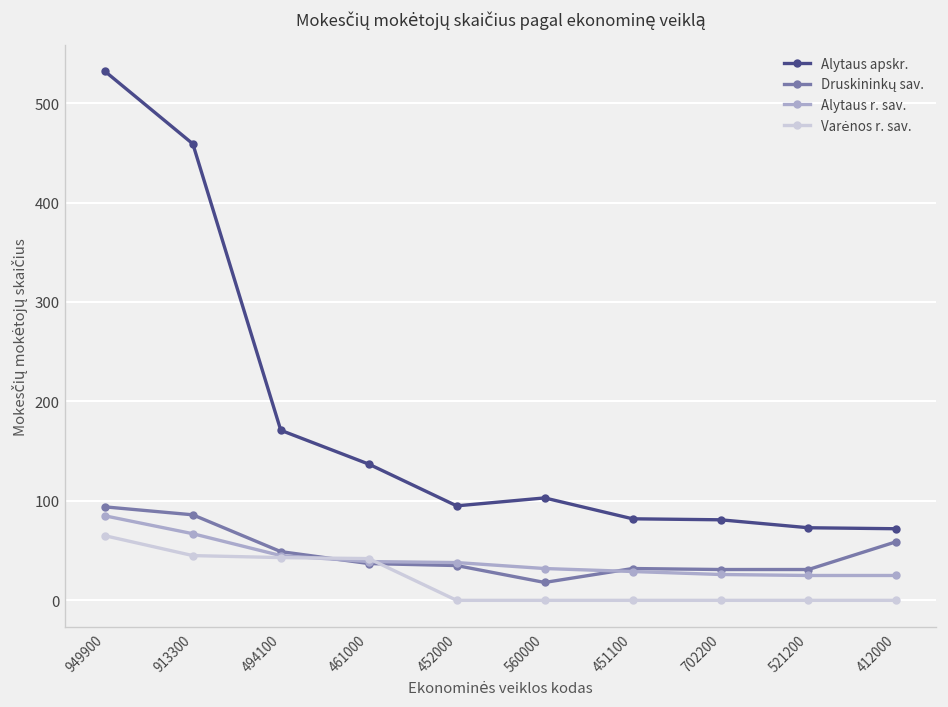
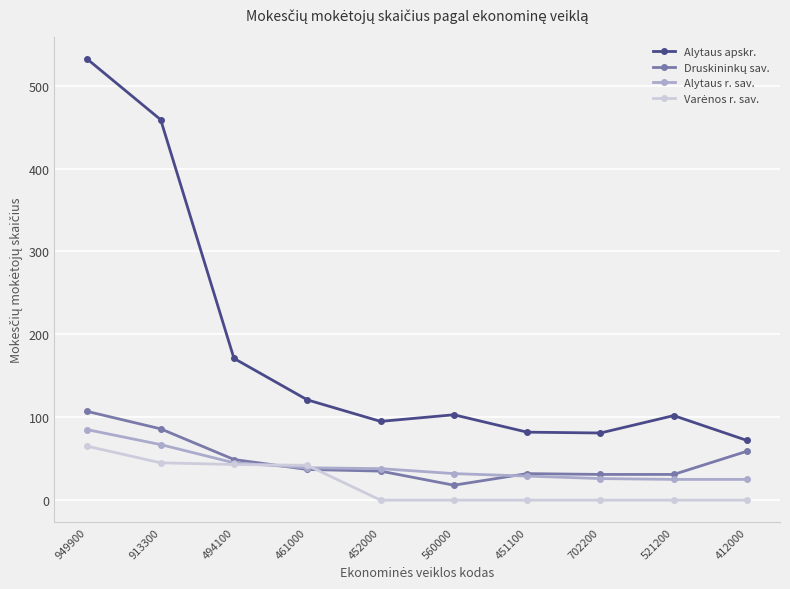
  {
    "Alytaus apskr.": {
      "949900": 530,
      "913300": 460,
      "494100": 170,
-     "461000": 140,
+     "461000": 120,
      "452000": 100,
      "560000": 100,
      "451100": 80,
      "702200": 80,
-     "521200": 70,
+     "521200": 100,
      "412000": 70
    },
    "Druskininkų sav.": {
-     "949900": 90,
+     "949900": 110,
      "913300": 90,
      "494100": 50,
      "560000": 20,
      "702200": 30,
      "521200": 30,
      "412000": 60
    }
  }
